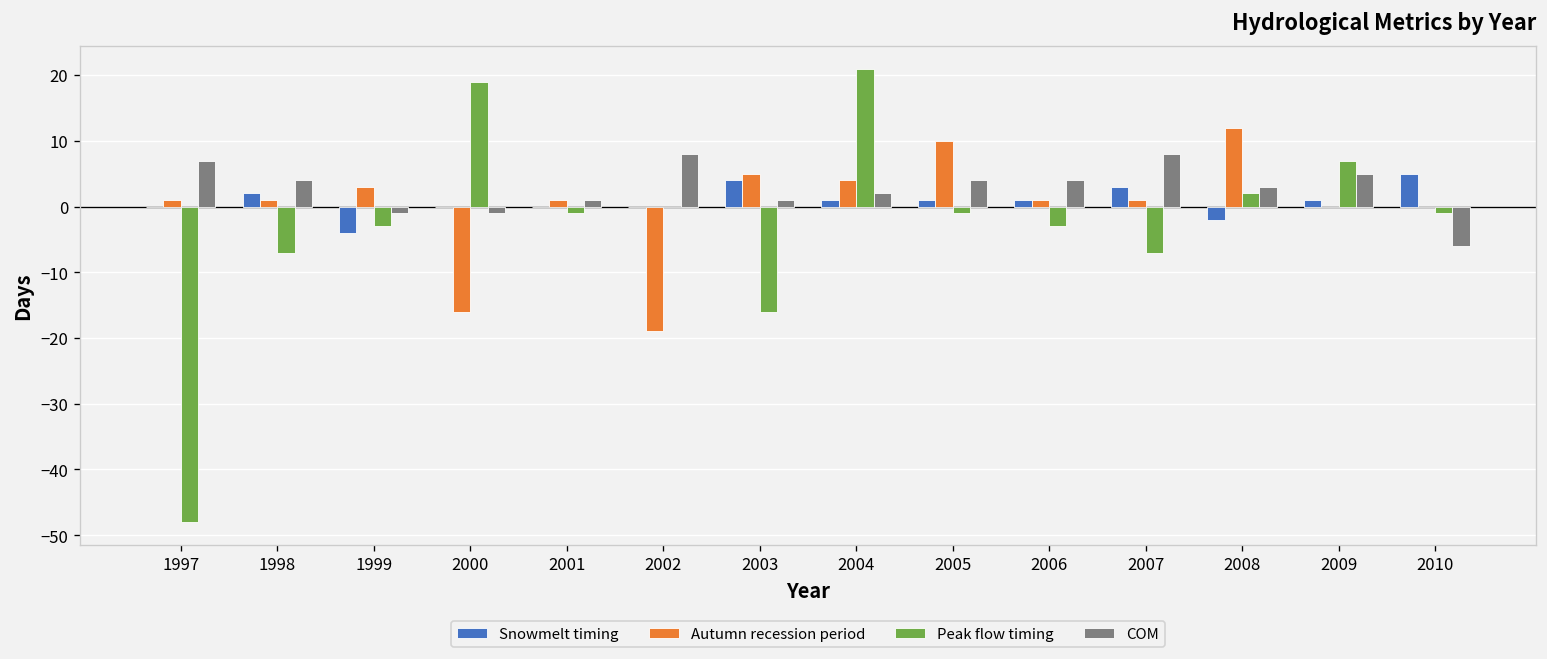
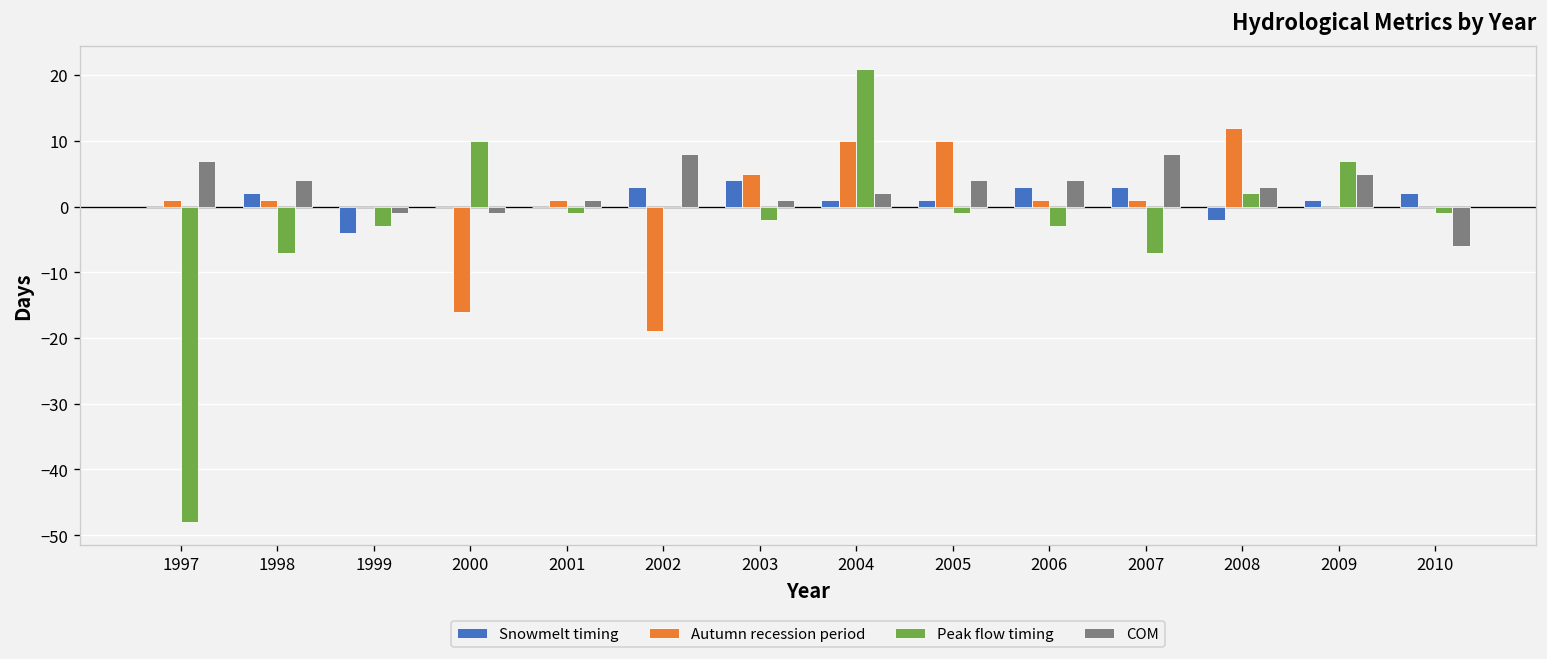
  {
    "Snowmelt timing": {
      "1997": 0,
      "1998": 2,
      "1999": -4,
      "2000": 0,
      "2001": 0,
-     "2002": 0,
+     "2002": 3,
      "2003": 4,
      "2004": 1,
      "2005": 1,
-     "2006": 1,
+     "2006": 3,
      "2007": 3,
      "2008": -2,
      "2009": 1,
-     "2010": 5
+     "2010": 2
    },
    "Autumn recession period": {
      "1997": 1,
      "1998": 1,
-     "1999": 3,
+     "1999": 0,
      "2000": -16,
      "2001": 1,
      "2002": -19,
      "2003": 5,
-     "2004": 4,
+     "2004": 10,
      "2005": 10,
      "2006": 1,
      "2007": 1,
      "2008": 12,
      "2009": 0,
      "2010": 0
    },
    "Peak flow timing": {
      "1997": -48,
      "1998": -7,
      "1999": -3,
-     "2000": 19,
+     "2000": 10,
      "2001": -1,
      "2002": 0,
-     "2003": -16,
+     "2003": -2,
      "2004": 21,
      "2005": -1,
      "2006": -3,
      "2007": -7,
      "2008": 2,
      "2009": 7,
      "2010": -1
    },
    "COM": {
      "1997": 7,
      "1998": 4,
      "1999": -1,
      "2000": -1,
      "2001": 1,
      "2002": 8,
      "2003": 1,
      "2004": 2,
      "2005": 4,
      "2006": 4,
      "2007": 8,
      "2008": 3,
      "2009": 5,
      "2010": -6
    }
  }
